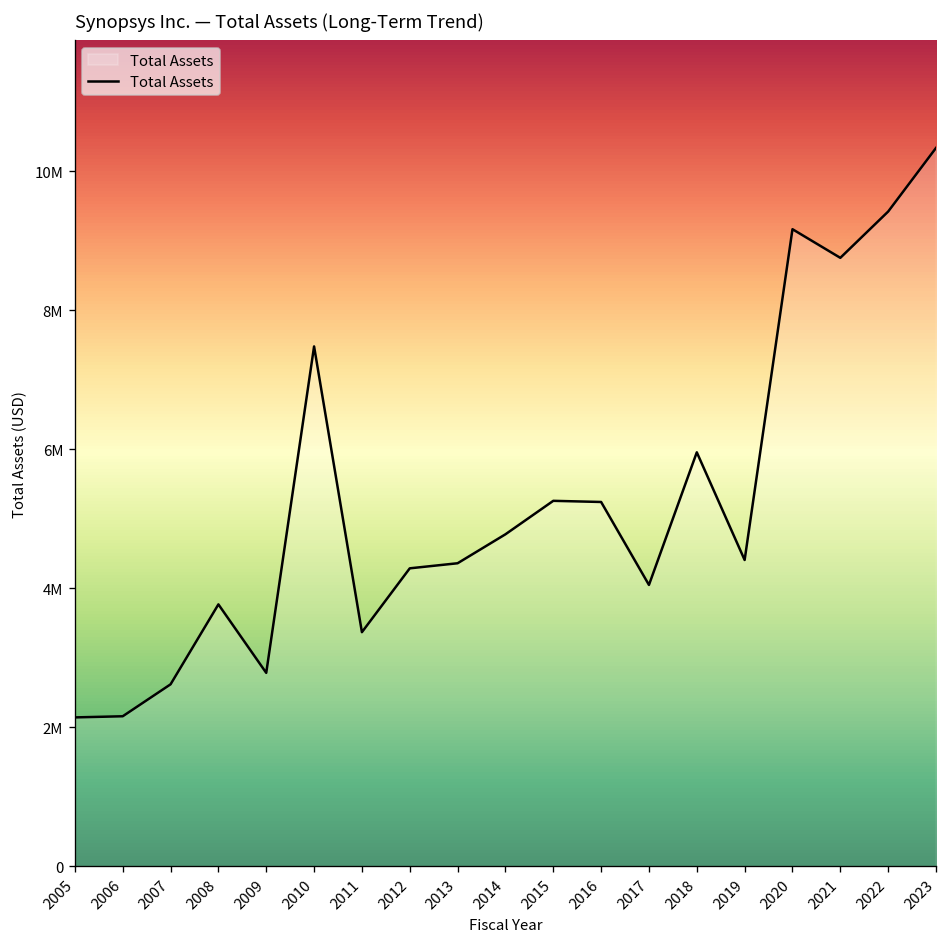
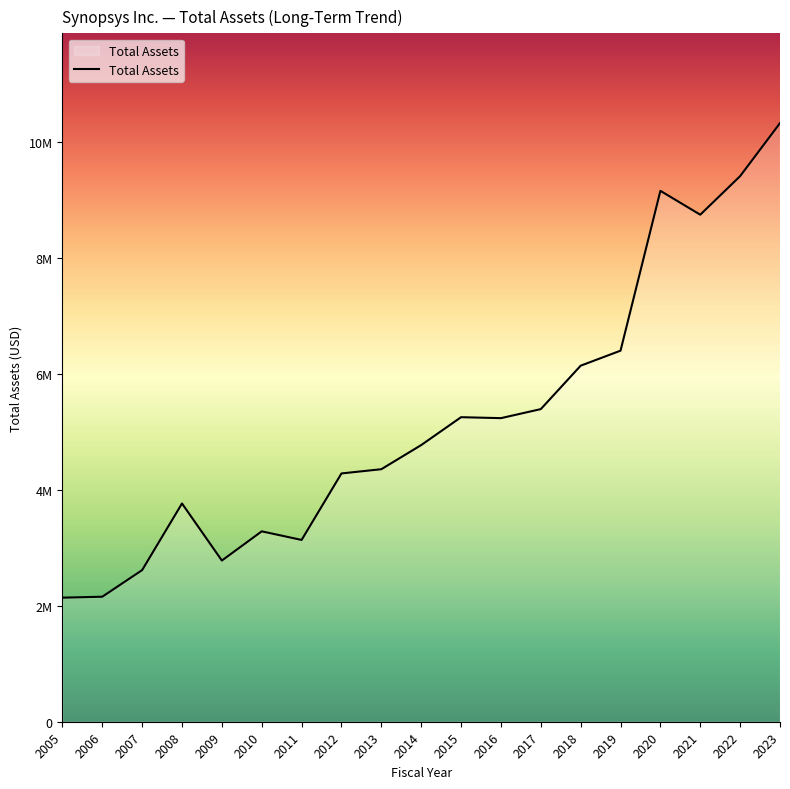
  {
    "2005": 2100000,
    "2006": 2200000,
    "2007": 2600000,
    "2008": 3800000,
    "2009": 2800000,
-   "2010": 7500000,
-   "2011": 3400000,
+   "2010": 3300000,
+   "2011": 3100000,
    "2012": 4300000,
    "2013": 4400000,
    "2014": 4800000,
    "2015": 5300000,
    "2016": 5200000,
-   "2017": 4000000,
-   "2018": 6000000,
-   "2019": 4400000,
+   "2017": 5400000,
+   "2018": 6100000,
+   "2019": 6400000,
    "2020": 9200000,
    "2021": 8800000,
    "2022": 9400000,
    "2023": 10300000
  }
